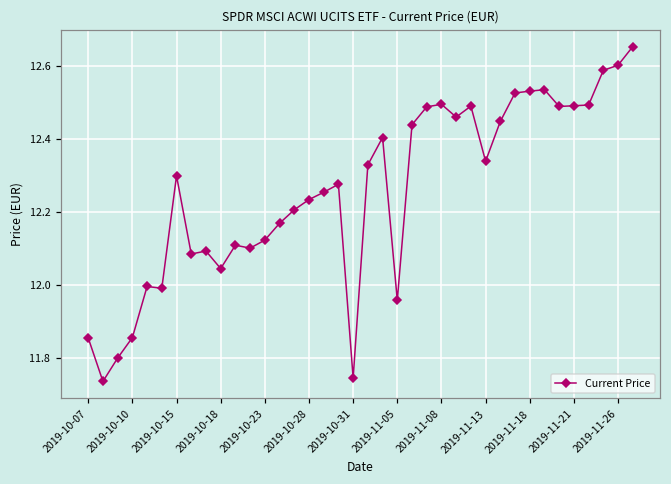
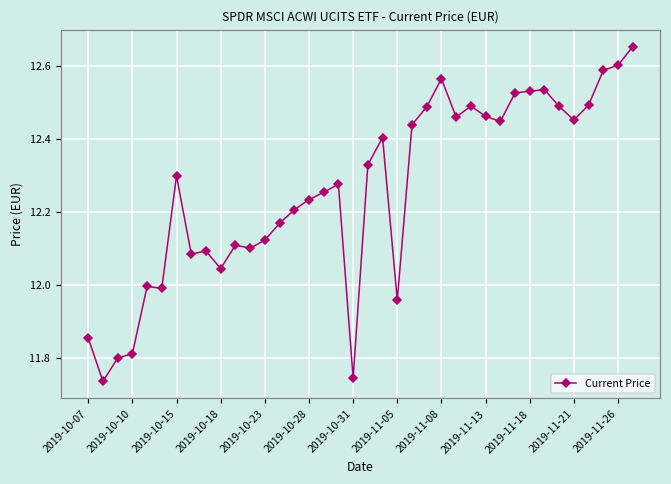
  {
    "2019-10-07": 11.85,
-   "2019-10-10": 11.86,
+   "2019-10-10": 11.81,
    "2019-10-15": 12.30,
    "2019-10-18": 12.04,
    "2019-10-23": 12.12,
    "2019-10-28": 12.23,
    "2019-10-31": 11.74,
    "2019-11-05": 11.96,
-   "2019-11-08": 12.49,
-   "2019-11-13": 12.34,
+   "2019-11-08": 12.56,
+   "2019-11-13": 12.46,
    "2019-11-18": 12.53,
-   "2019-11-21": 12.49,
+   "2019-11-21": 12.45,
    "2019-11-26": 12.60
  }
